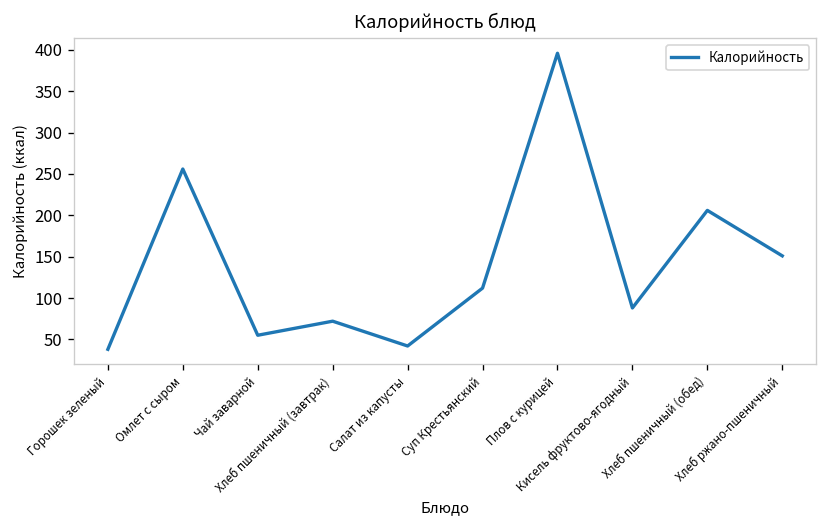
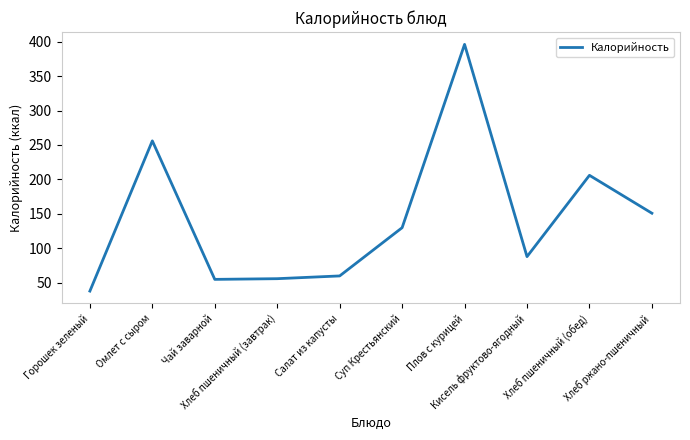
  {
    "Горошек зеленый": 40,
    "Омлет с сыром": 260,
    "Чай заварной": 60,
-   "Хлеб пшеничный (завтрак)": 70,
-   "Салат из капусты": 40,
-   "Суп Крестьянский": 110,
+   "Хлеб пшеничный (завтрак)": 60,
+   "Салат из капусты": 60,
+   "Суп Крестьянский": 130,
    "Плов с курицей": 400,
    "Кисель фруктово-ягодный": 90,
    "Хлеб пшеничный (обед)": 210,
    "Хлеб ржано-пшеничный": 150
  }
